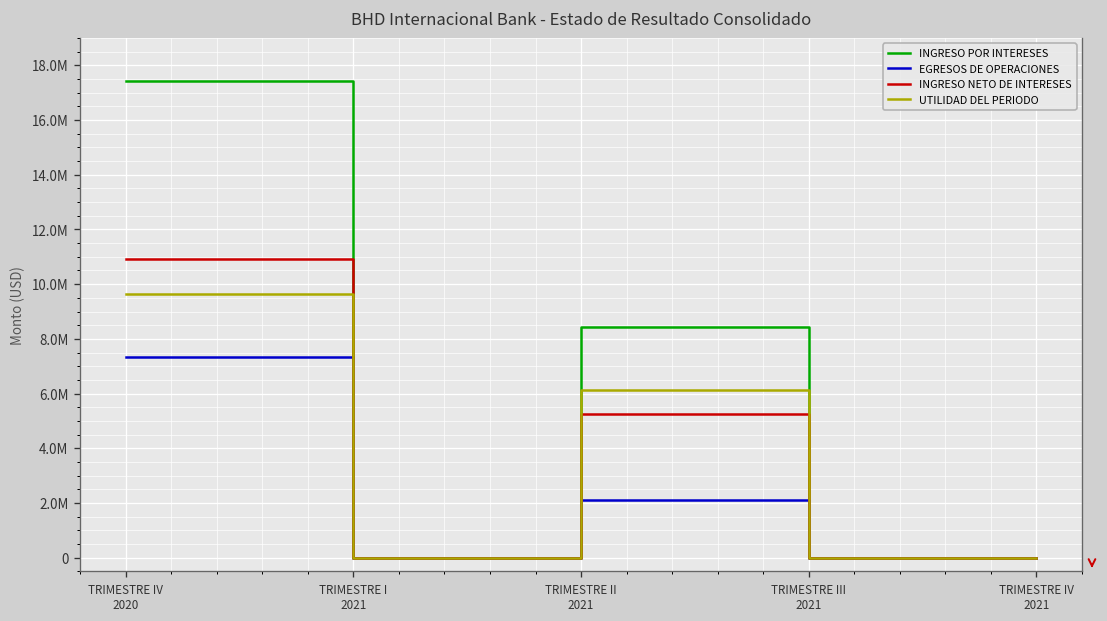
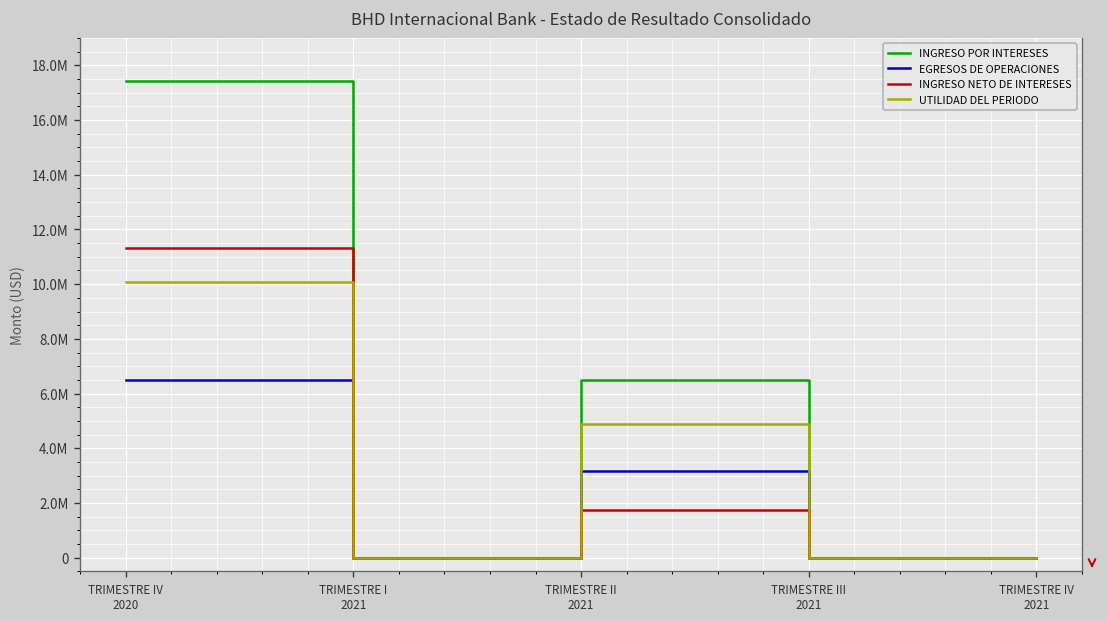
  {
    "INGRESO POR INTERESES": {
      "TRIMESTRE IV 2020": 17400000,
-     "TRIMESTRE II 2021": 8400000
+     "TRIMESTRE II 2021": 6500000
    },
    "EGRESOS DE OPERACIONES": {
-     "TRIMESTRE IV 2020": 7300000,
-     "TRIMESTRE II 2021": 2100000
+     "TRIMESTRE IV 2020": 6500000,
+     "TRIMESTRE II 2021": 3200000
    },
    "INGRESO NETO DE INTERESES": {
-     "TRIMESTRE IV 2020": 10900000,
-     "TRIMESTRE II 2021": 5200000
+     "TRIMESTRE IV 2020": 11300000,
+     "TRIMESTRE II 2021": 1700000
    },
    "UTILIDAD DEL PERIODO": {
-     "TRIMESTRE IV 2020": 9600000,
-     "TRIMESTRE II 2021": 6100000
+     "TRIMESTRE IV 2020": 10100000,
+     "TRIMESTRE II 2021": 4900000
    }
  }
